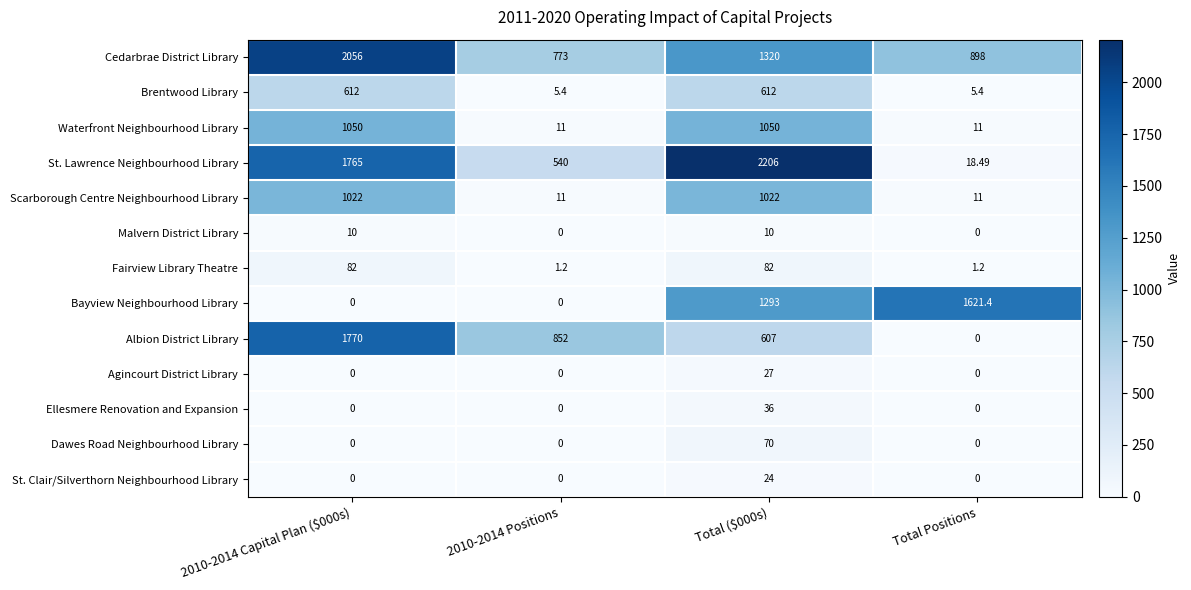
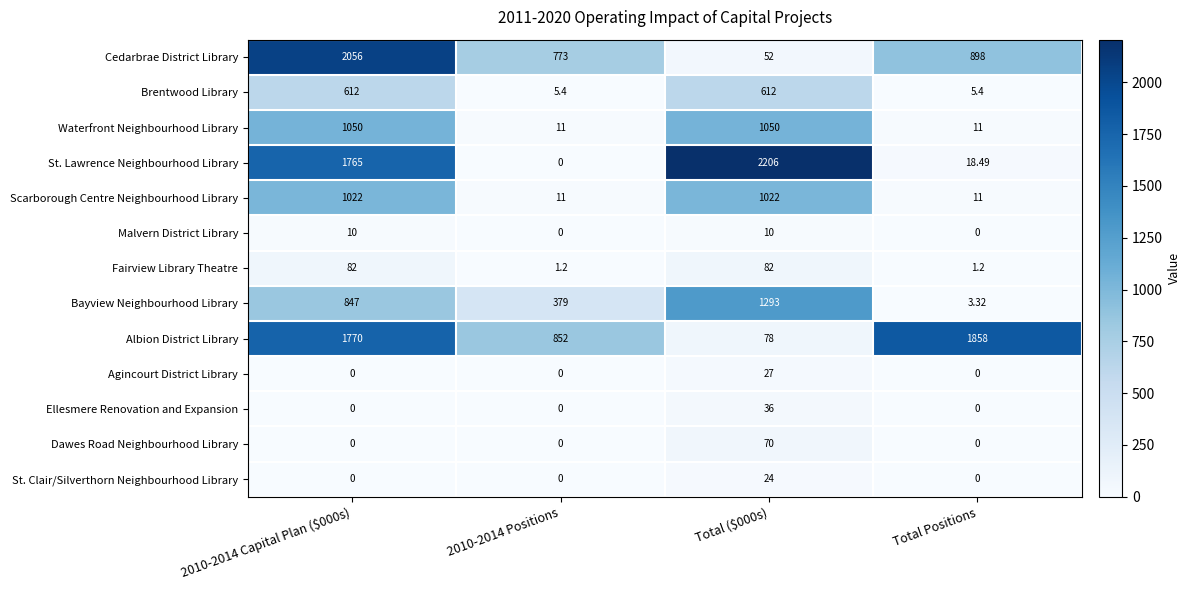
  {
    "Cedarbrae District Library": {
      "2010-2014 Capital Plan ($000s)": 2056,
      "2010-2014 Positions": 773,
-     "Total ($000s)": 1320,
+     "Total ($000s)": 52,
      "Total Positions": 898
    },
    "Brentwood Library": {
      "2010-2014 Capital Plan ($000s)": 612,
      "2010-2014 Positions": 5.4,
      "Total ($000s)": 612,
      "Total Positions": 5.4
    },
    "Waterfront Neighbourhood Library": {
      "2010-2014 Capital Plan ($000s)": 1050,
      "2010-2014 Positions": 11,
      "Total ($000s)": 1050,
      "Total Positions": 11
    },
    "St. Lawrence Neighbourhood Library": {
      "2010-2014 Capital Plan ($000s)": 1765,
-     "2010-2014 Positions": 540,
+     "2010-2014 Positions": 0,
      "Total ($000s)": 2206,
      "Total Positions": 18.49
    },
    "Scarborough Centre Neighbourhood Library": {
      "2010-2014 Capital Plan ($000s)": 1022,
      "2010-2014 Positions": 11,
      "Total ($000s)": 1022,
      "Total Positions": 11
    },
    "Malvern District Library": {
      "2010-2014 Capital Plan ($000s)": 10,
      "2010-2014 Positions": 0,
      "Total ($000s)": 10,
      "Total Positions": 0
    },
    "Fairview Library Theatre": {
      "2010-2014 Capital Plan ($000s)": 82,
      "2010-2014 Positions": 1.2,
      "Total ($000s)": 82,
      "Total Positions": 1.2
    },
    "Bayview Neighbourhood Library": {
-     "2010-2014 Capital Plan ($000s)": 0,
-     "2010-2014 Positions": 0,
+     "2010-2014 Capital Plan ($000s)": 847,
+     "2010-2014 Positions": 379,
      "Total ($000s)": 1293,
-     "Total Positions": 1621.4
+     "Total Positions": 3.32
    },
    "Albion District Library": {
      "2010-2014 Capital Plan ($000s)": 1770,
      "2010-2014 Positions": 852,
-     "Total ($000s)": 607,
-     "Total Positions": 0
+     "Total ($000s)": 78,
+     "Total Positions": 1858
    },
    "Agincourt District Library": {
      "2010-2014 Capital Plan ($000s)": 0,
      "2010-2014 Positions": 0,
      "Total ($000s)": 27,
      "Total Positions": 0
    },
    "Ellesmere Renovation and Expansion": {
      "2010-2014 Capital Plan ($000s)": 0,
      "2010-2014 Positions": 0,
      "Total ($000s)": 36,
      "Total Positions": 0
    },
    "Dawes Road Neighbourhood Library": {
      "2010-2014 Capital Plan ($000s)": 0,
      "2010-2014 Positions": 0,
      "Total ($000s)": 70,
      "Total Positions": 0
    },
    "St. Clair/Silverthorn Neighbourhood Library": {
      "2010-2014 Capital Plan ($000s)": 0,
      "2010-2014 Positions": 0,
      "Total ($000s)": 24,
      "Total Positions": 0
    }
  }
